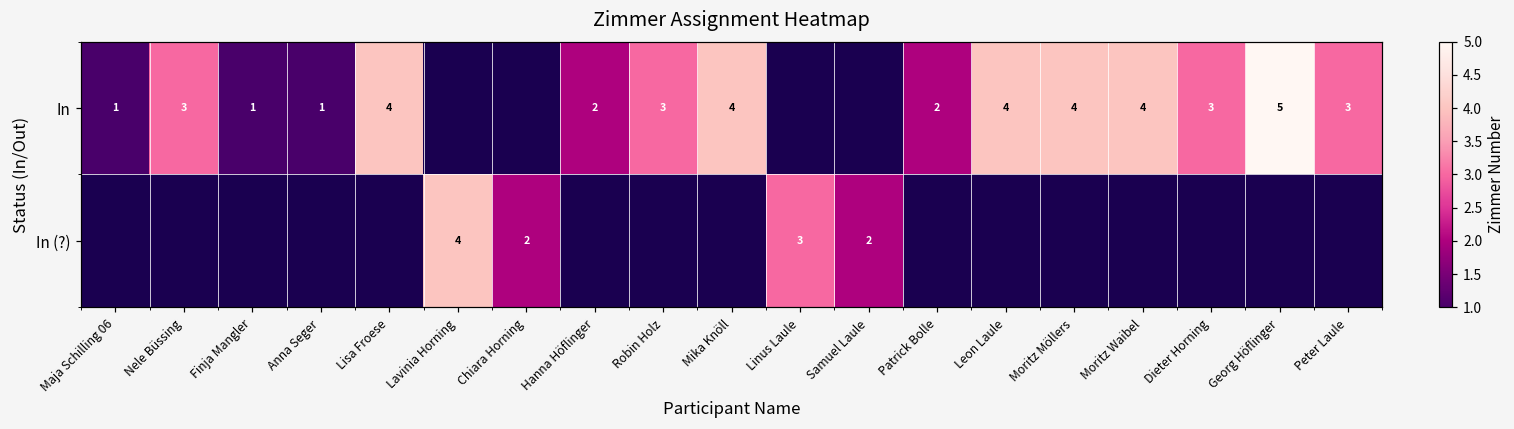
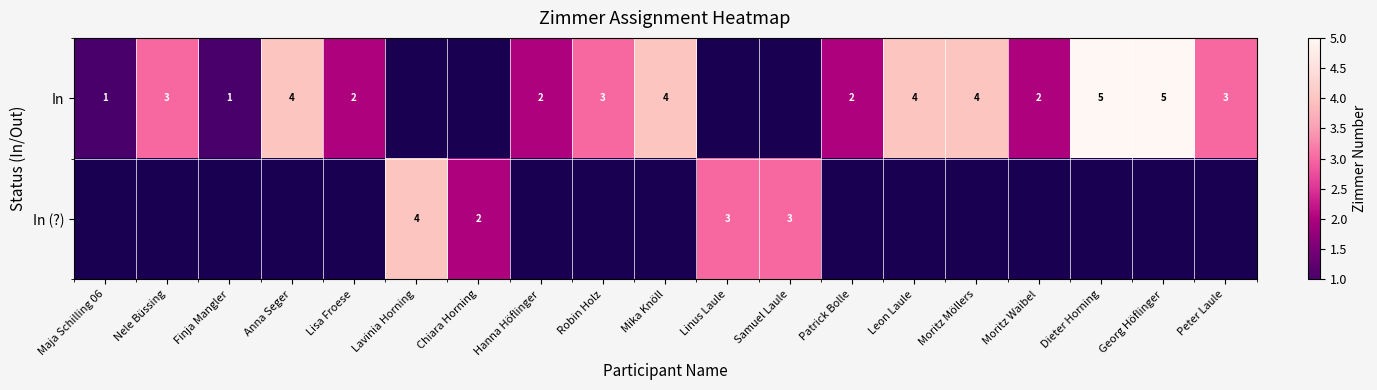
  {
    "In": {
      "Maja Schilling 06": 1,
      "Nele Büssing": 3,
      "Finja Mangler": 1,
-     "Anna Seger": 1,
-     "Lisa Froese": 4,
+     "Anna Seger": 4,
+     "Lisa Froese": 2,
      "Hanna Höflinger": 2,
      "Robin Holz": 3,
      "Mika Knöll": 4,
      "Patrick Bolle": 2,
      "Leon Laule": 4,
      "Moritz Möllers": 4,
-     "Moritz Waibel": 4,
-     "Dieter Horning": 3,
+     "Moritz Waibel": 2,
+     "Dieter Horning": 5,
      "Georg Höflinger": 5,
      "Peter Laule": 3
    },
    "In (?)": {
      "Lavinia Horning": 4,
      "Chiara Horning": 2,
      "Linus Laule": 3,
-     "Samuel Laule": 2
+     "Samuel Laule": 3
    }
  }
